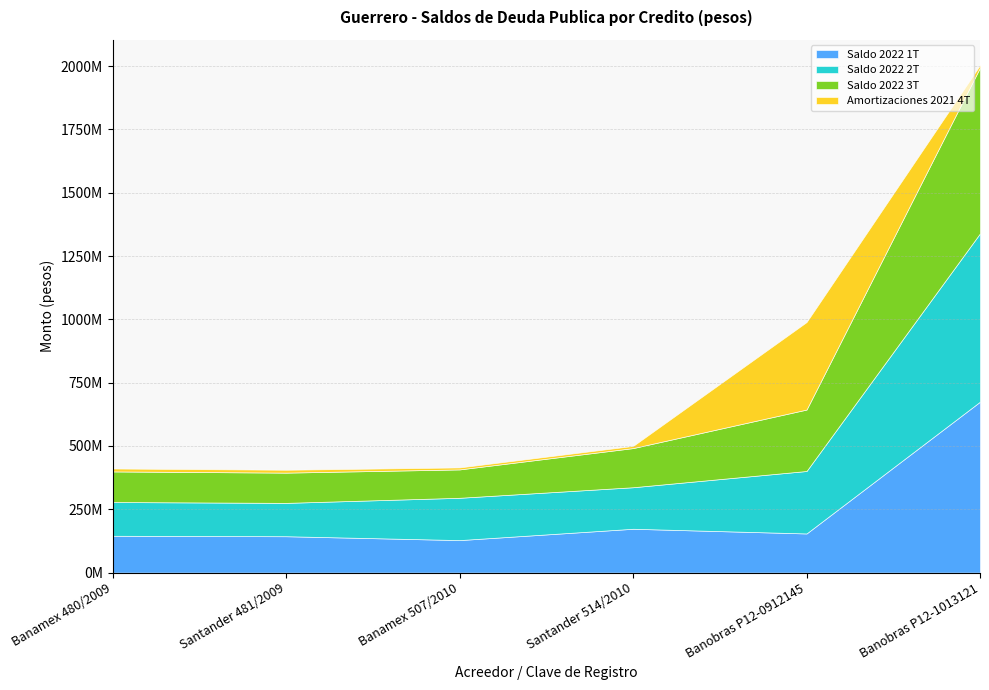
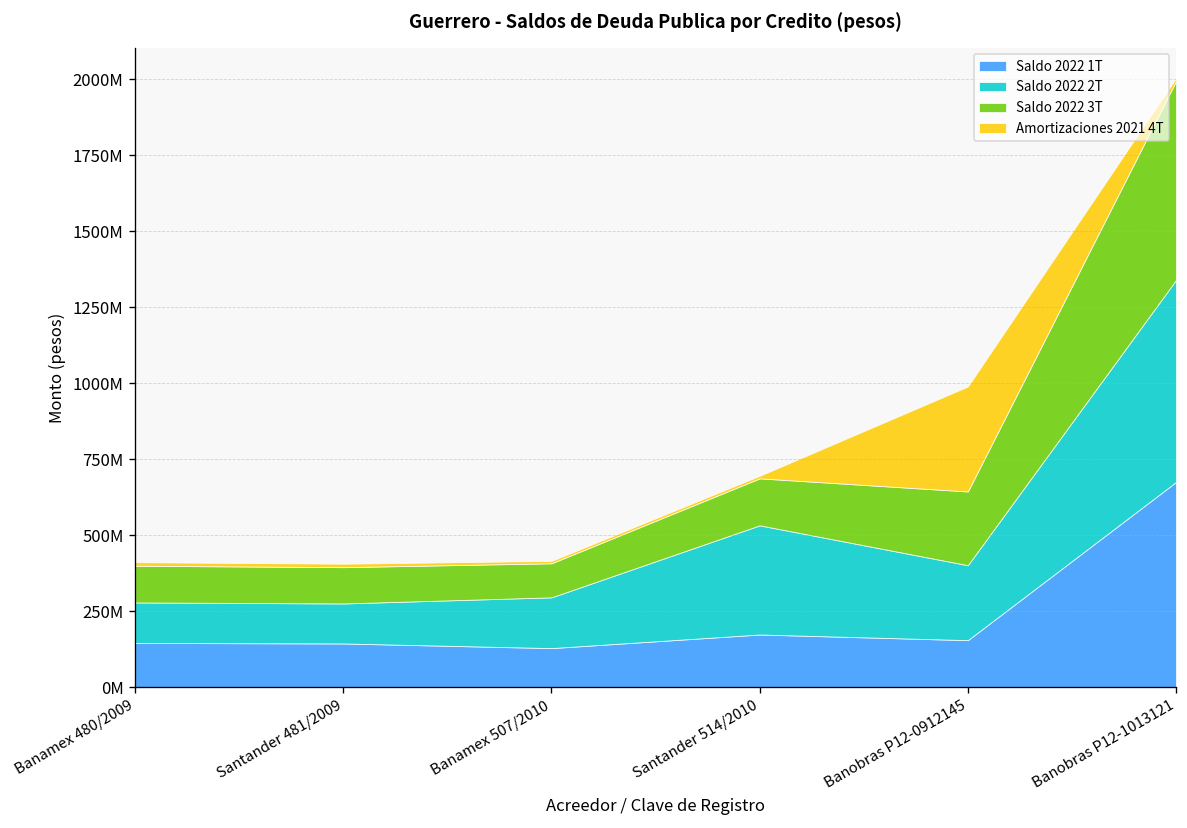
  {
    "Saldo 2022 1T": {
      "Banamex 480/2009": 150000000,
      "Santander 481/2009": 140000000,
      "Banamex 507/2010": 130000000,
      "Santander 514/2010": 170000000,
      "Banobras P12-0912145": 150000000,
      "Banobras P12-1013121": 670000000
    },
    "Saldo 2022 2T": {
      "Banamex 480/2009": 130000000,
      "Santander 481/2009": 130000000,
      "Banamex 507/2010": 170000000,
-     "Santander 514/2010": 160000000,
+     "Santander 514/2010": 360000000,
      "Banobras P12-0912145": 250000000,
      "Banobras P12-1013121": 660000000
    },
    "Saldo 2022 3T": {
      "Banamex 480/2009": 120000000,
      "Santander 481/2009": 120000000,
      "Banobras P12-0912145": 240000000
    },
    "Amortizaciones 2021 4T": {
      "Banamex 480/2009": 10000000,
      "Santander 481/2009": 10000000,
      "Banobras P12-0912145": 350000000
    }
  }
